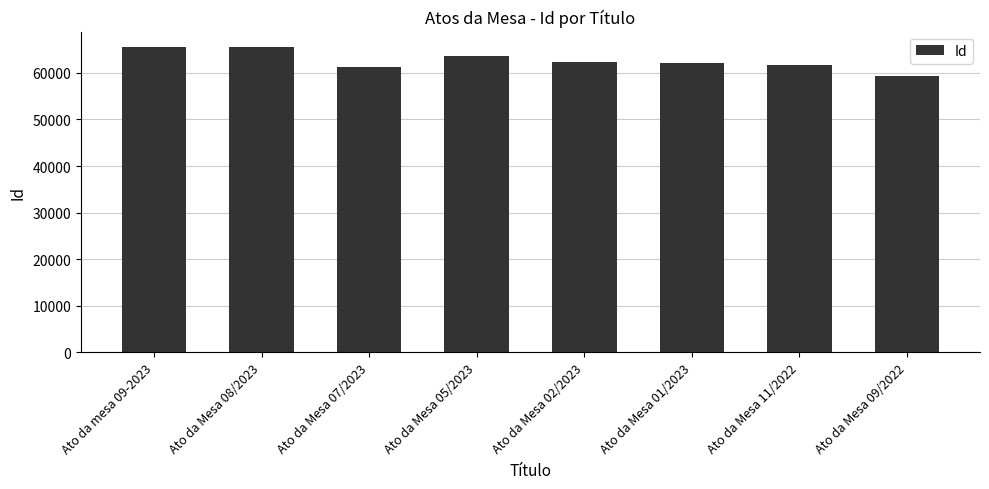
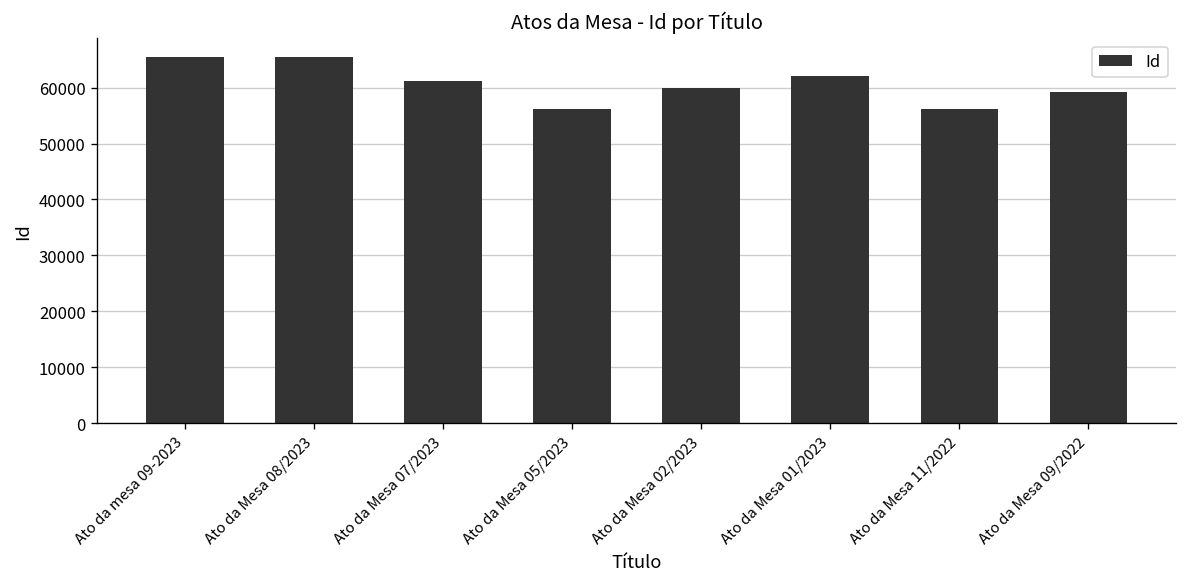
  {
    "Ato da mesa 09-2023": 66000,
    "Ato da Mesa 08/2023": 65000,
    "Ato da Mesa 07/2023": 61000,
-   "Ato da Mesa 05/2023": 64000,
-   "Ato da Mesa 02/2023": 62000,
+   "Ato da Mesa 05/2023": 56000,
+   "Ato da Mesa 02/2023": 60000,
    "Ato da Mesa 01/2023": 62000,
-   "Ato da Mesa 11/2022": 62000,
+   "Ato da Mesa 11/2022": 56000,
    "Ato da Mesa 09/2022": 59000
  }
